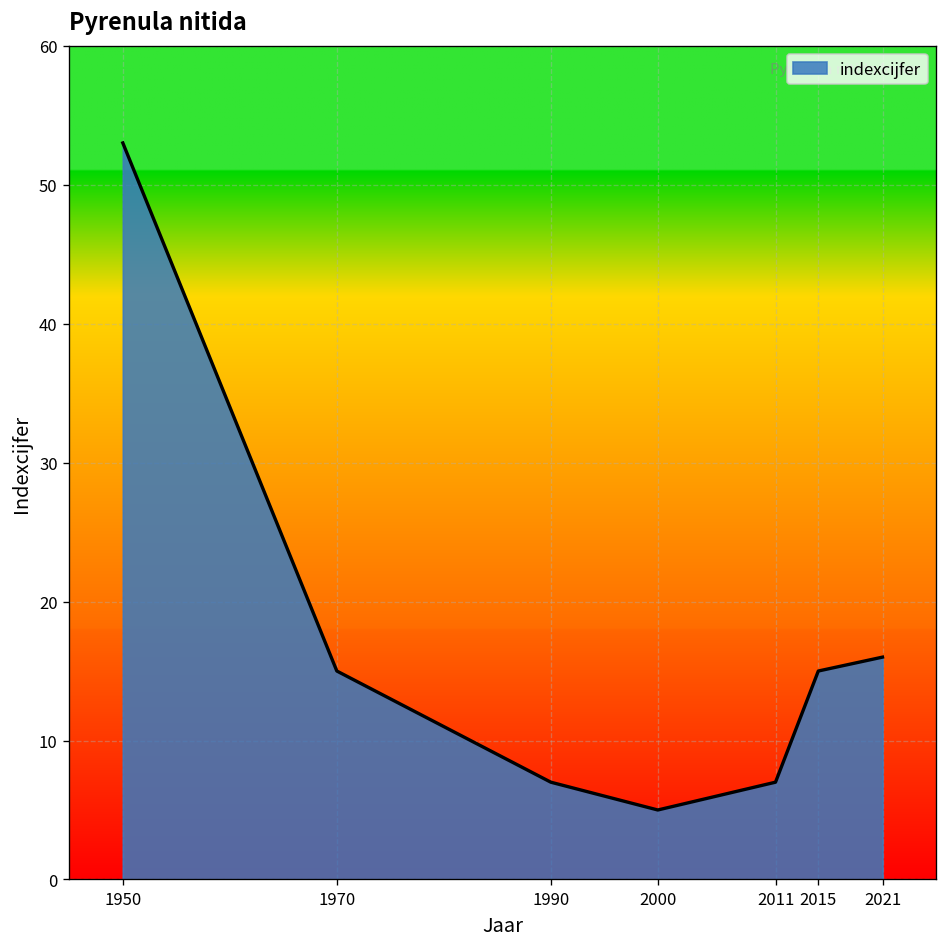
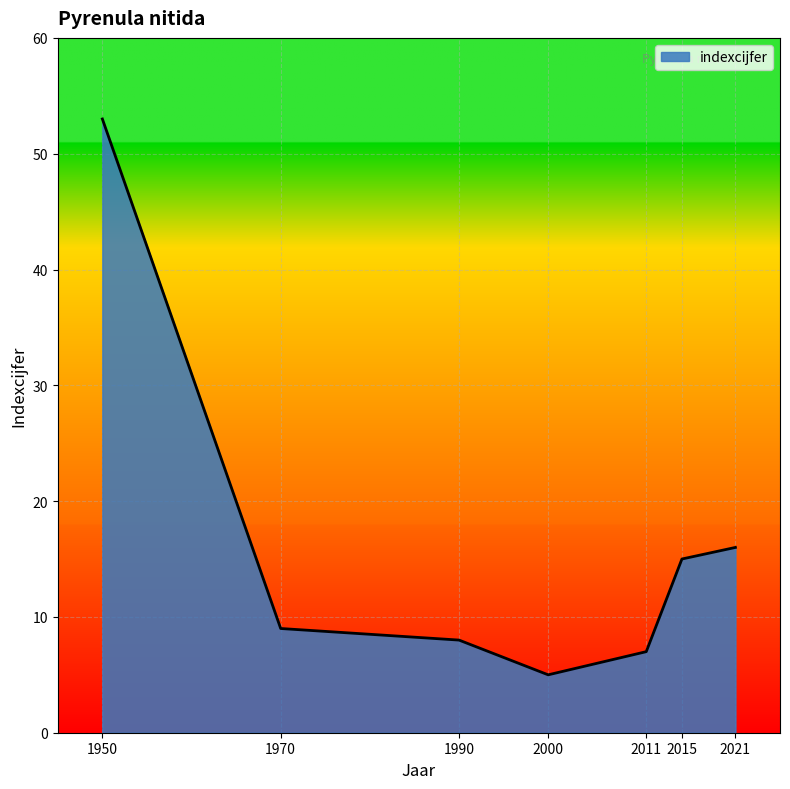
  {
    "1950": 53,
-   "1970": 15,
-   "1990": 7,
+   "1970": 9,
+   "1990": 8,
    "2000": 5,
    "2011": 7,
    "2015": 15,
    "2021": 16
  }
